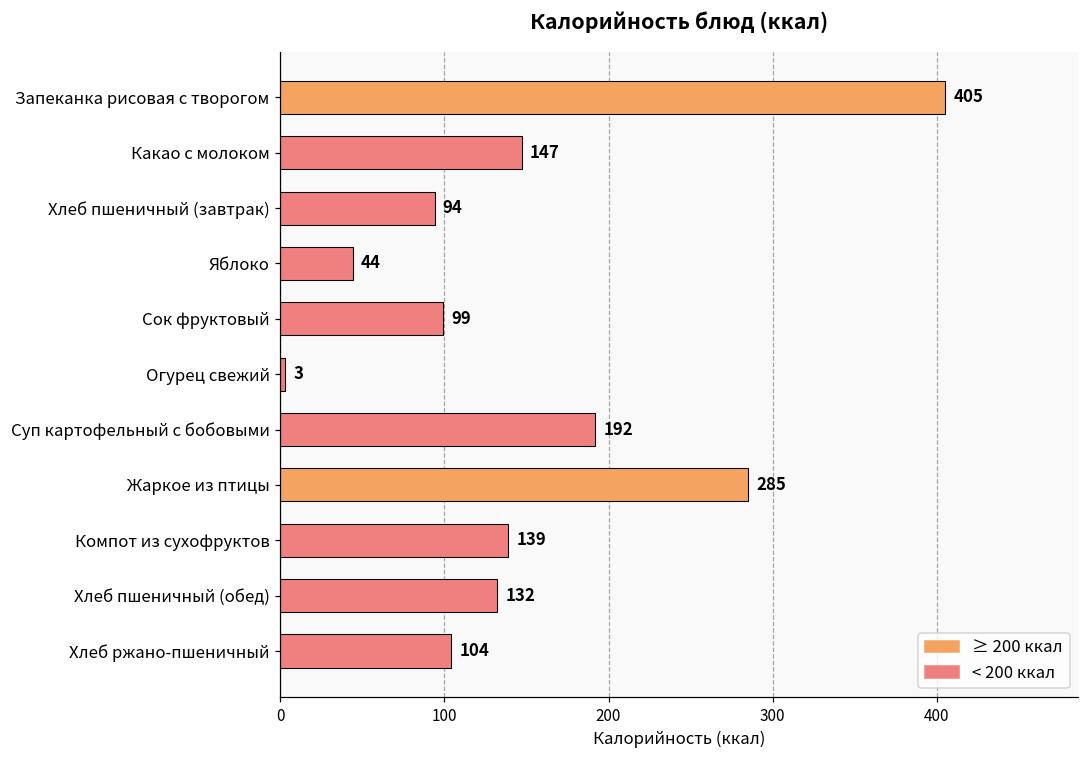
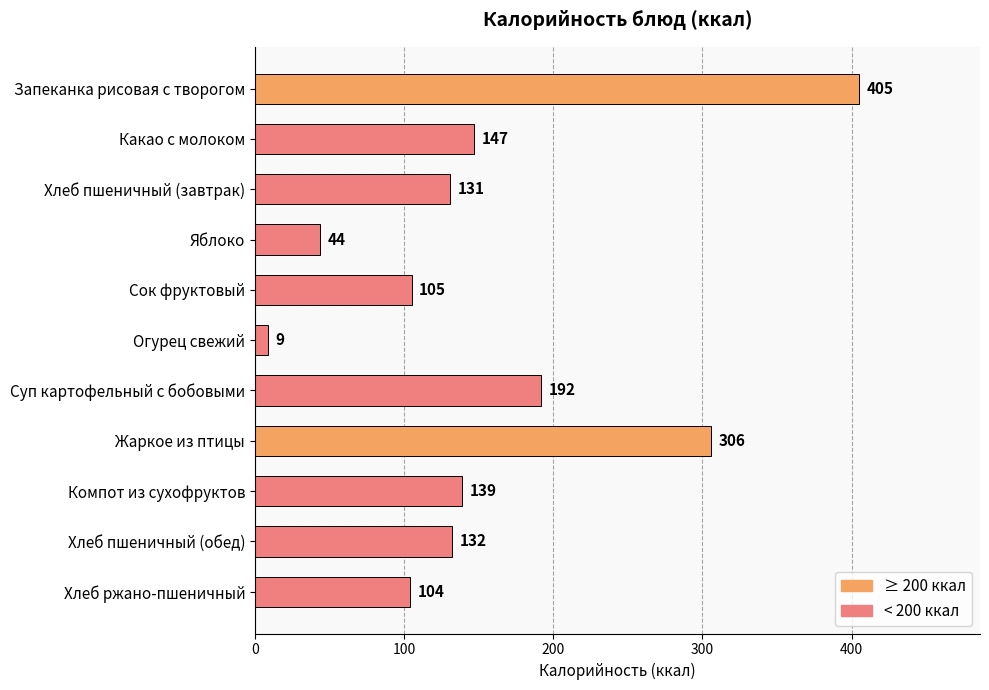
  {
    "Запеканка рисовая с творогом": 405,
    "Какао с молоком": 147,
-   "Хлеб пшеничный (завтрак)": 94,
+   "Хлеб пшеничный (завтрак)": 131,
    "Яблоко": 44,
-   "Сок фруктовый": 99,
-   "Огурец свежий": 3,
+   "Сок фруктовый": 105,
+   "Огурец свежий": 9,
    "Суп картофельный с бобовыми": 192,
-   "Жаркое из птицы": 285,
+   "Жаркое из птицы": 306,
    "Компот из сухофруктов": 139,
    "Хлеб пшеничный (обед)": 132,
    "Хлеб ржано-пшеничный": 104
  }
